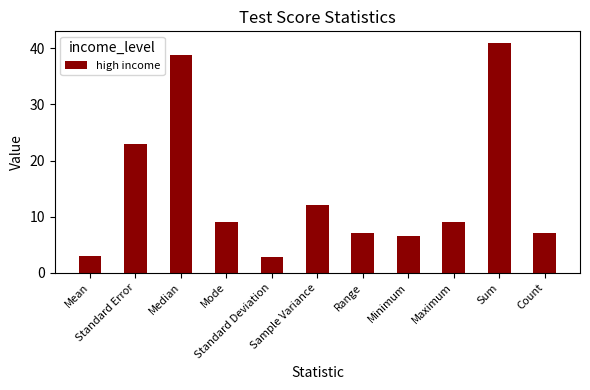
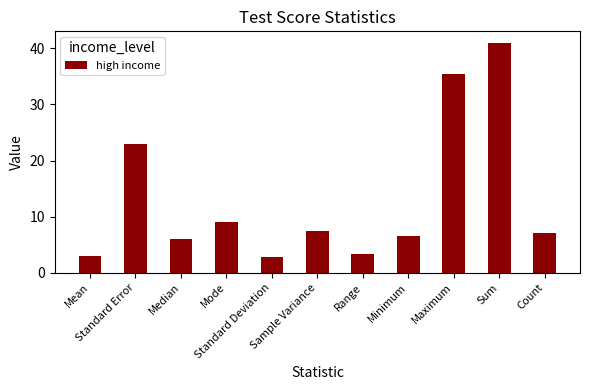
  {
    "Mean": 3,
    "Standard Error": 23,
-   "Median": 39,
+   "Median": 6,
    "Mode": 9,
    "Standard Deviation": 3,
-   "Sample Variance": 12,
-   "Range": 7,
+   "Sample Variance": 7,
+   "Range": 3,
    "Minimum": 7,
-   "Maximum": 9,
+   "Maximum": 36,
    "Sum": 41,
    "Count": 7
  }
